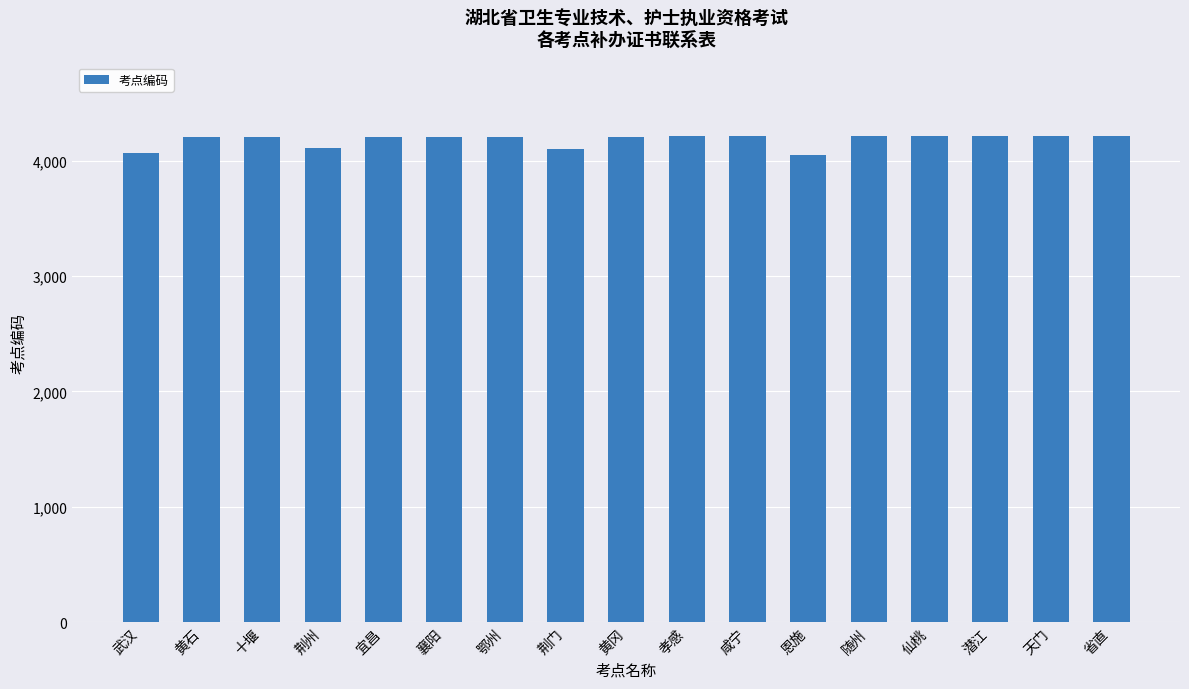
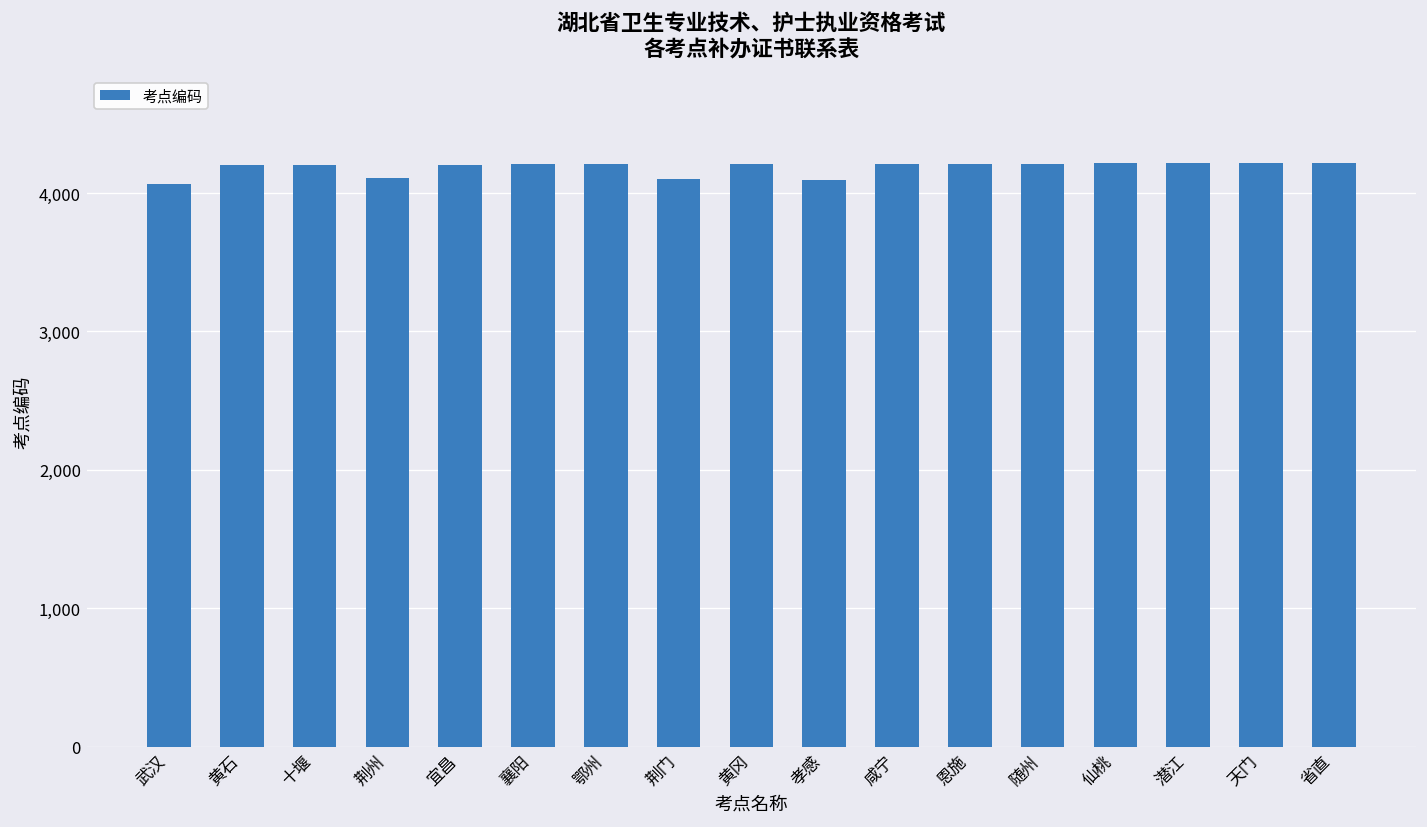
  {
    "武汉": "4,070",
    "黄石": "4,200",
    "十堰": "4,200",
    "荆州": "4,110",
    "宜昌": "4,210",
    "襄阳": "4,210",
    "鄂州": "4,210",
    "荆门": "4,100",
    "黄冈": "4,210",
-   "孝感": "4,210",
+   "孝感": "4,100",
    "咸宁": "4,210",
-   "恩施": "4,050",
+   "恩施": "4,210",
    "随州": "4,210",
    "仙桃": "4,210",
    "潜江": "4,220",
    "天门": "4,220",
    "省直": "4,220"
  }
